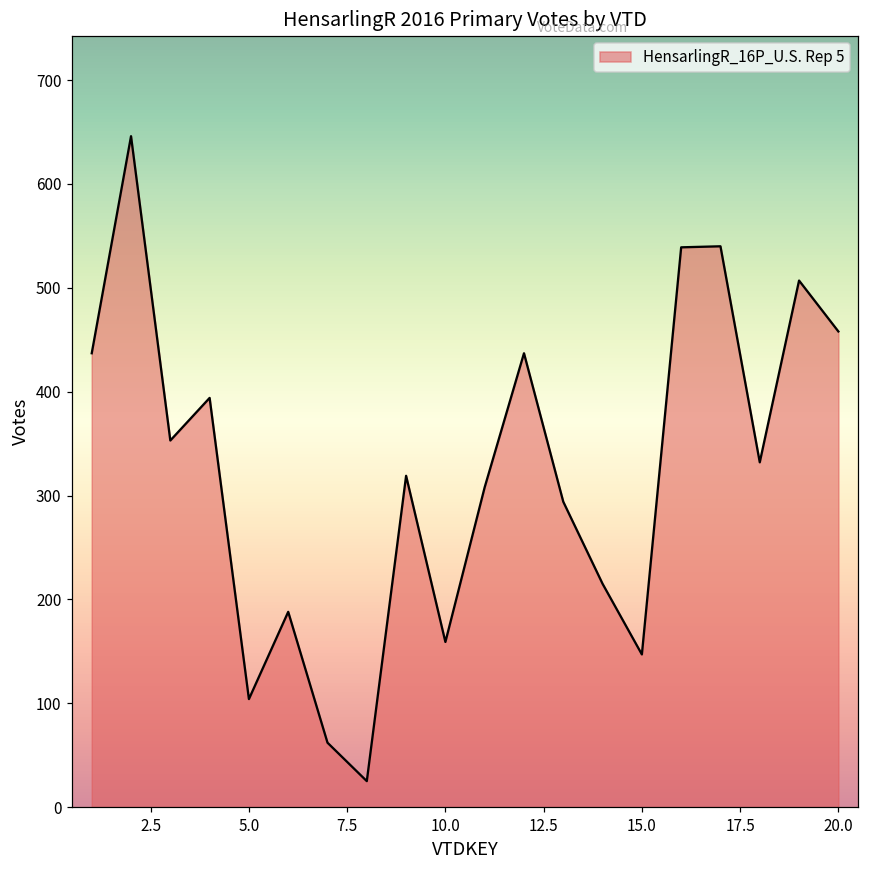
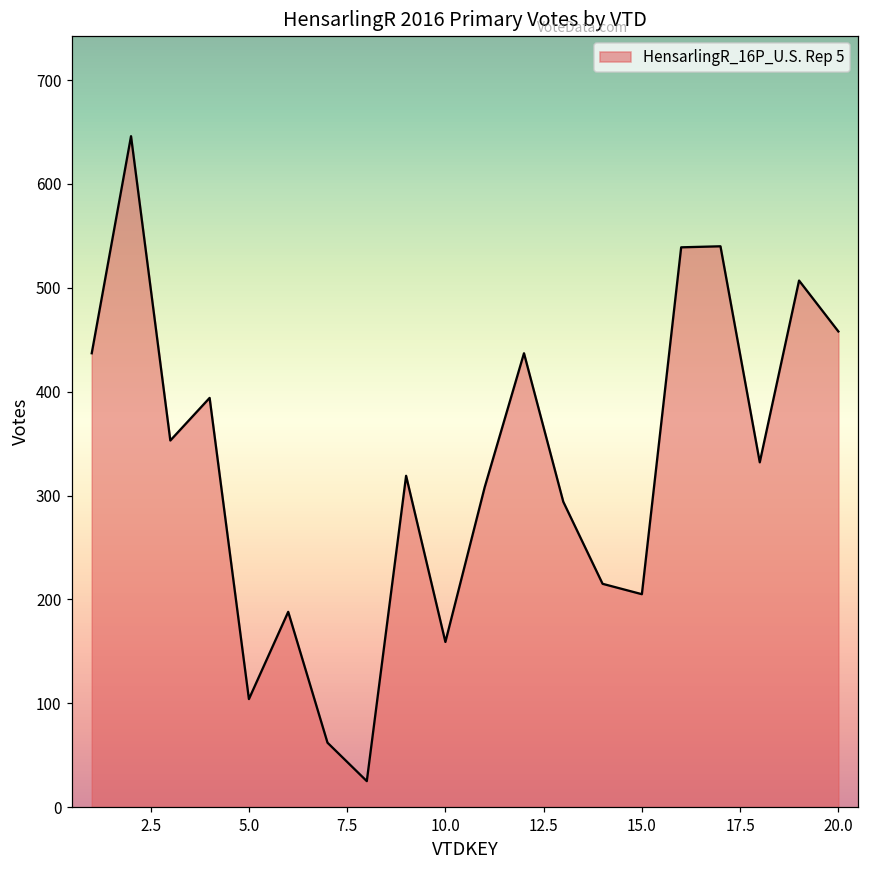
  {
    "5.0": 100,
    "10.0": 160,
-   "15.0": 150,
+   "15.0": 210,
    "20.0": 460
  }
